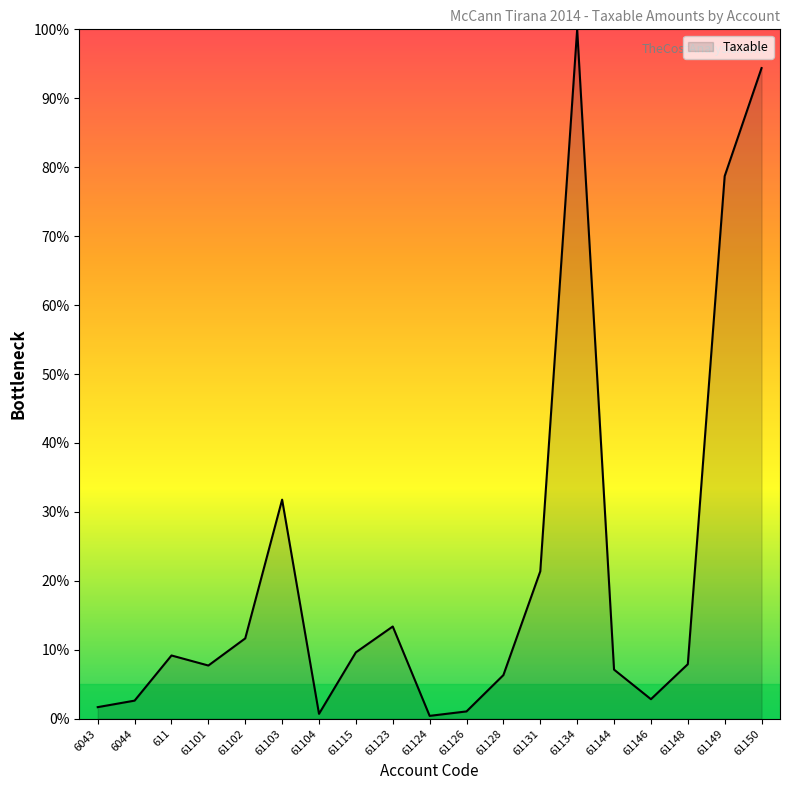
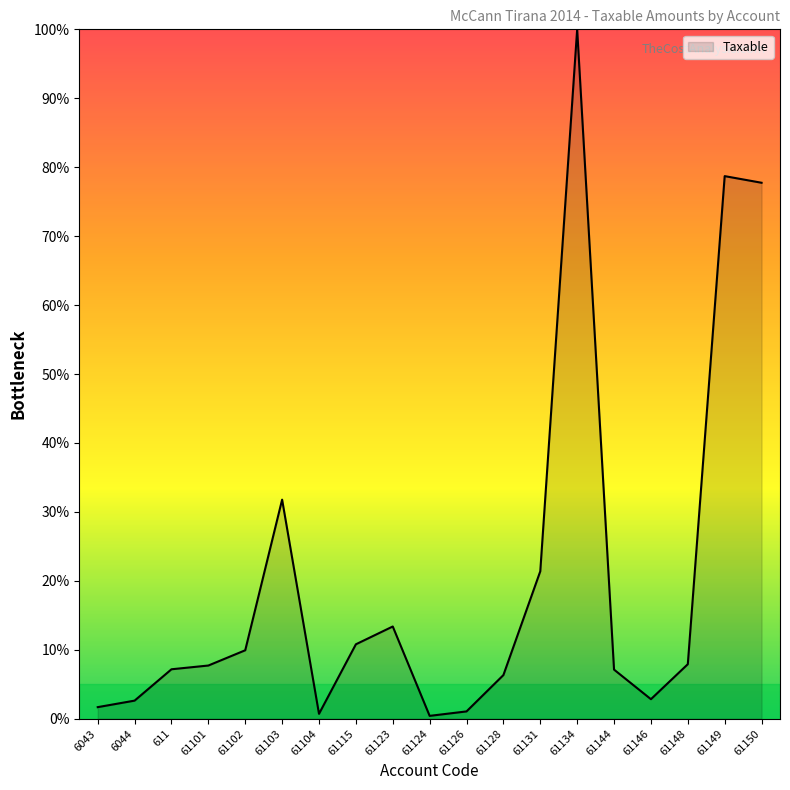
  {
-   "611": "9%",
+   "611": "7%",
    "61101": "8%",
-   "61102": "12%",
+   "61102": "10%",
    "61103": "32%",
-   "61115": "10%",
+   "61115": "11%",
    "61123": "13%",
    "61128": "6%",
    "61131": "21%",
    "61134": "100%",
    "61144": "7%",
    "61148": "8%",
    "61149": "79%",
-   "61150": "94%"
+   "61150": "78%"
  }
